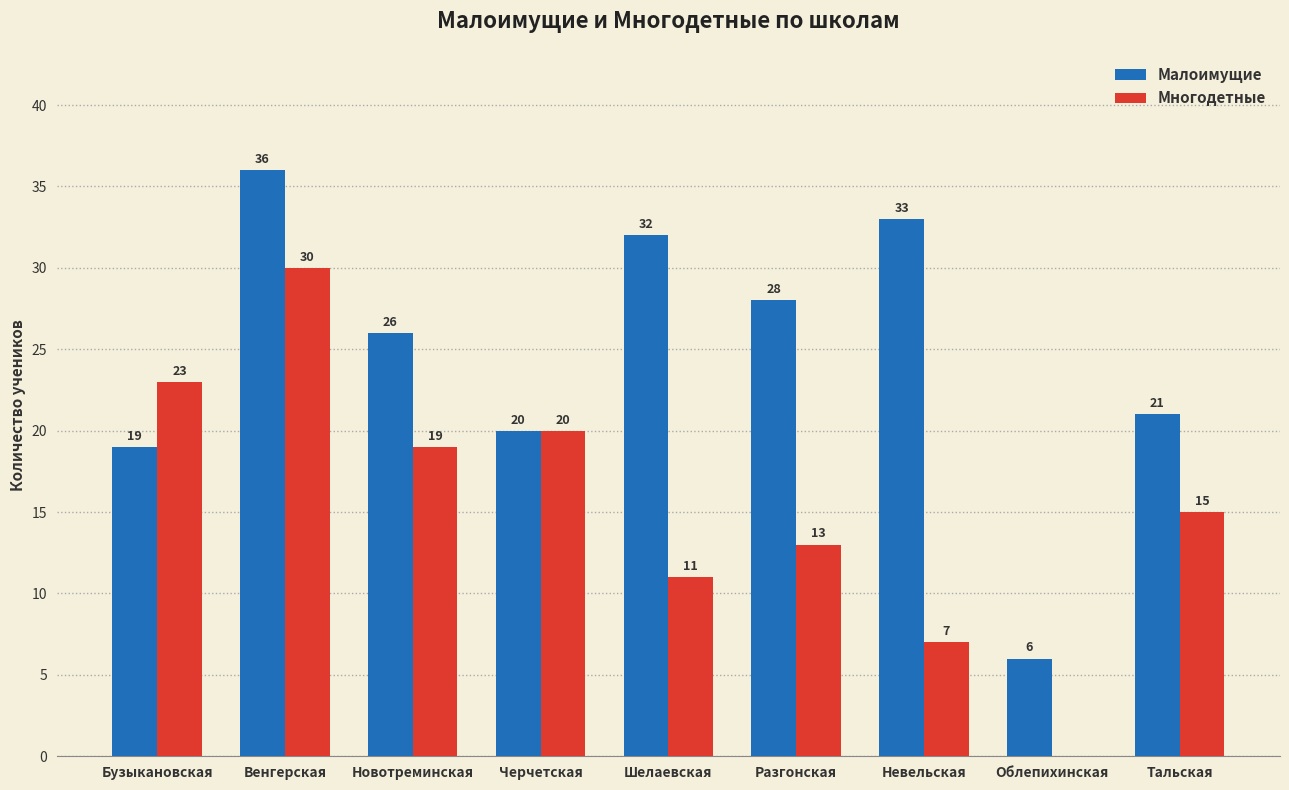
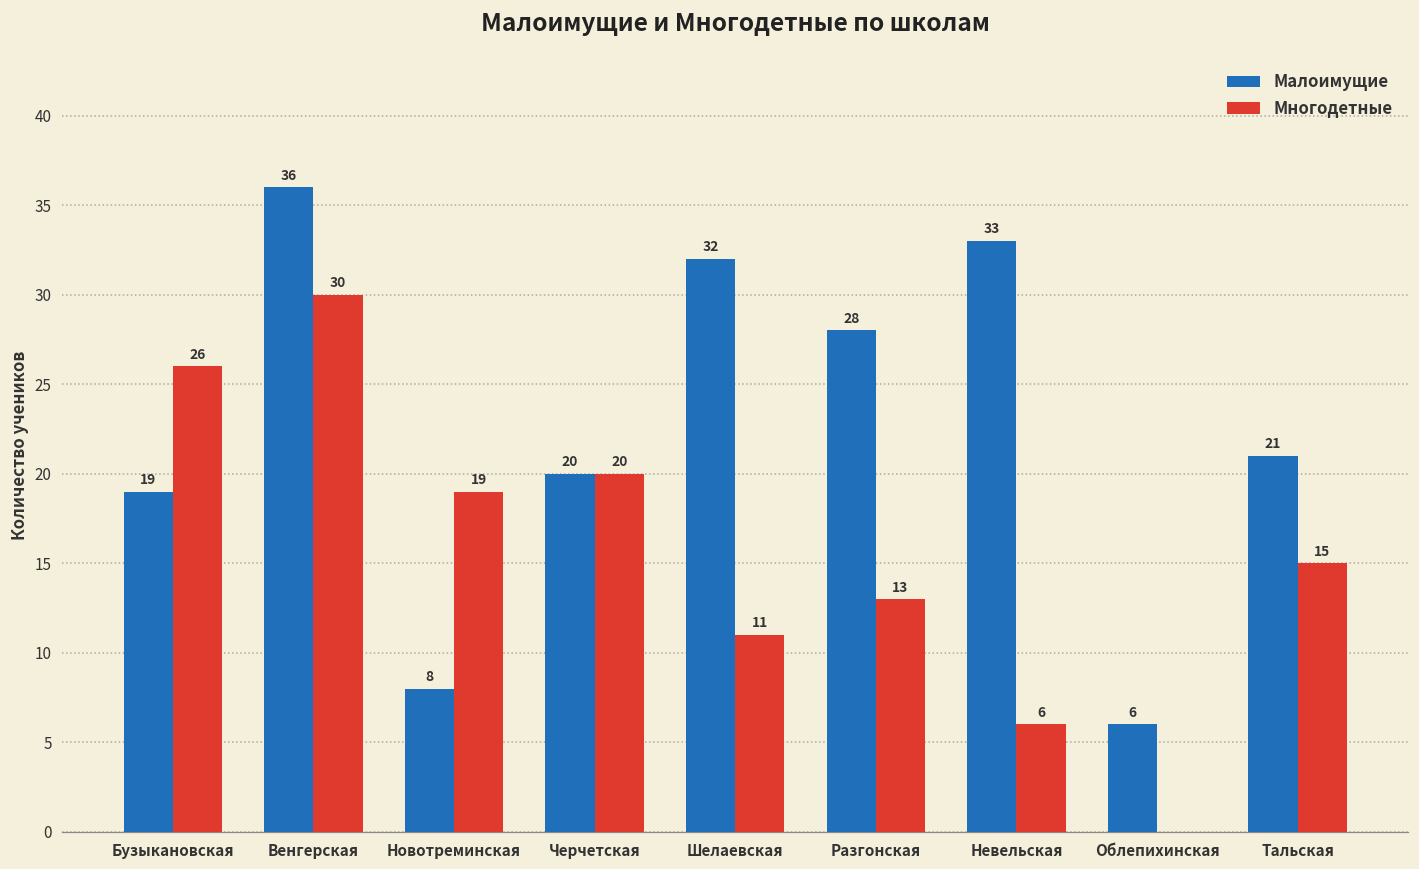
  {
    "Малоимущие": {
      "Бузыкановская": 19,
      "Венгерская": 36,
-     "Новотреминская": 26,
+     "Новотреминская": 8,
      "Черчетская": 20,
      "Шелаевская": 32,
      "Разгонская": 28,
      "Невельская": 33,
      "Облепихинская": 6,
      "Тальская": 21
    },
    "Многодетные": {
-     "Бузыкановская": 23,
+     "Бузыкановская": 26,
      "Венгерская": 30,
      "Новотреминская": 19,
      "Черчетская": 20,
      "Шелаевская": 11,
      "Разгонская": 13,
-     "Невельская": 7,
+     "Невельская": 6,
      "Тальская": 15
    }
  }
